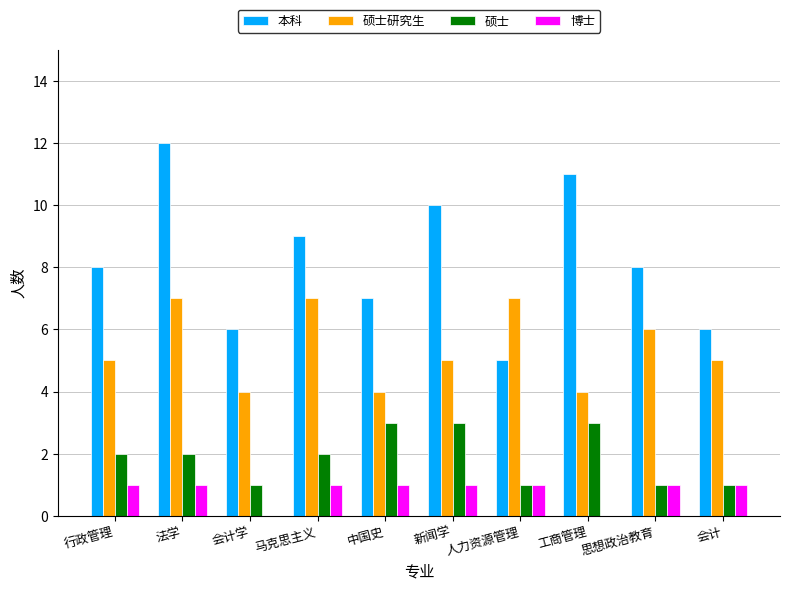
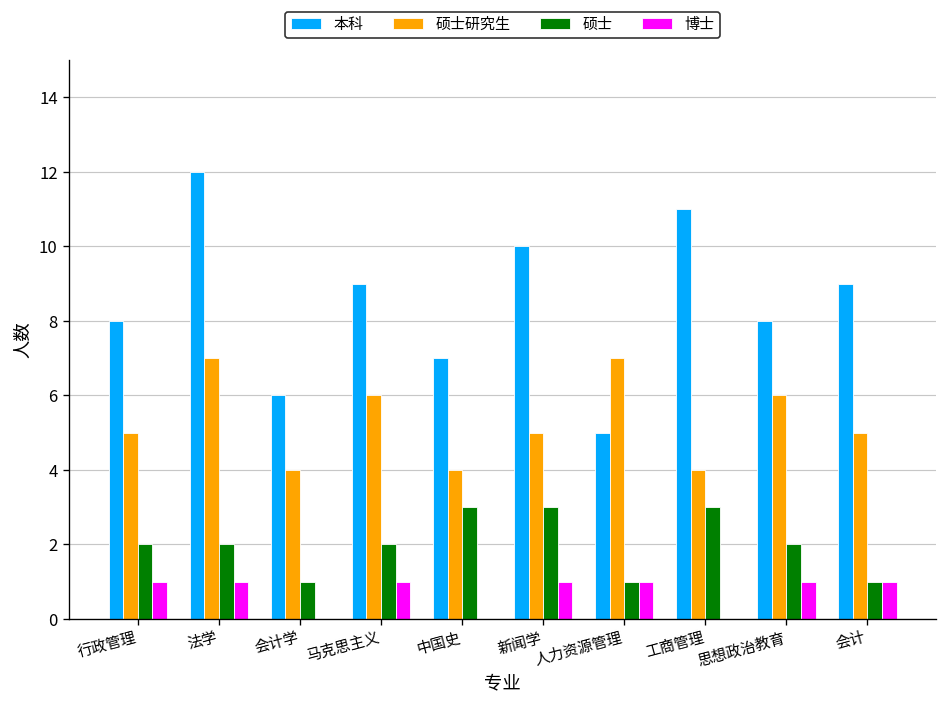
  {
    "本科": {
      "行政管理": 8,
      "法学": 12,
      "会计学": 6,
      "马克思主义": 9,
      "中国史": 7,
      "新闻学": 10,
      "人力资源管理": 5,
      "工商管理": 11,
      "思想政治教育": 8,
-     "会计": 6
+     "会计": 9
    },
    "硕士研究生": {
      "行政管理": 5,
      "法学": 7,
      "会计学": 4,
-     "马克思主义": 7,
+     "马克思主义": 6,
      "中国史": 4,
      "新闻学": 5,
      "人力资源管理": 7,
      "工商管理": 4,
      "思想政治教育": 6,
      "会计": 5
    },
    "硕士": {
      "行政管理": 2,
      "法学": 2,
      "会计学": 1,
      "马克思主义": 2,
      "中国史": 3,
      "新闻学": 3,
      "人力资源管理": 1,
      "工商管理": 3,
-     "思想政治教育": 1,
+     "思想政治教育": 2,
      "会计": 1
    },
    "博士": {
      "行政管理": 1,
      "法学": 1,
      "会计学": 0,
      "马克思主义": 1,
-     "中国史": 1,
+     "中国史": 0,
      "新闻学": 1,
      "人力资源管理": 1,
      "工商管理": 0,
      "思想政治教育": 1,
      "会计": 1
    }
  }
